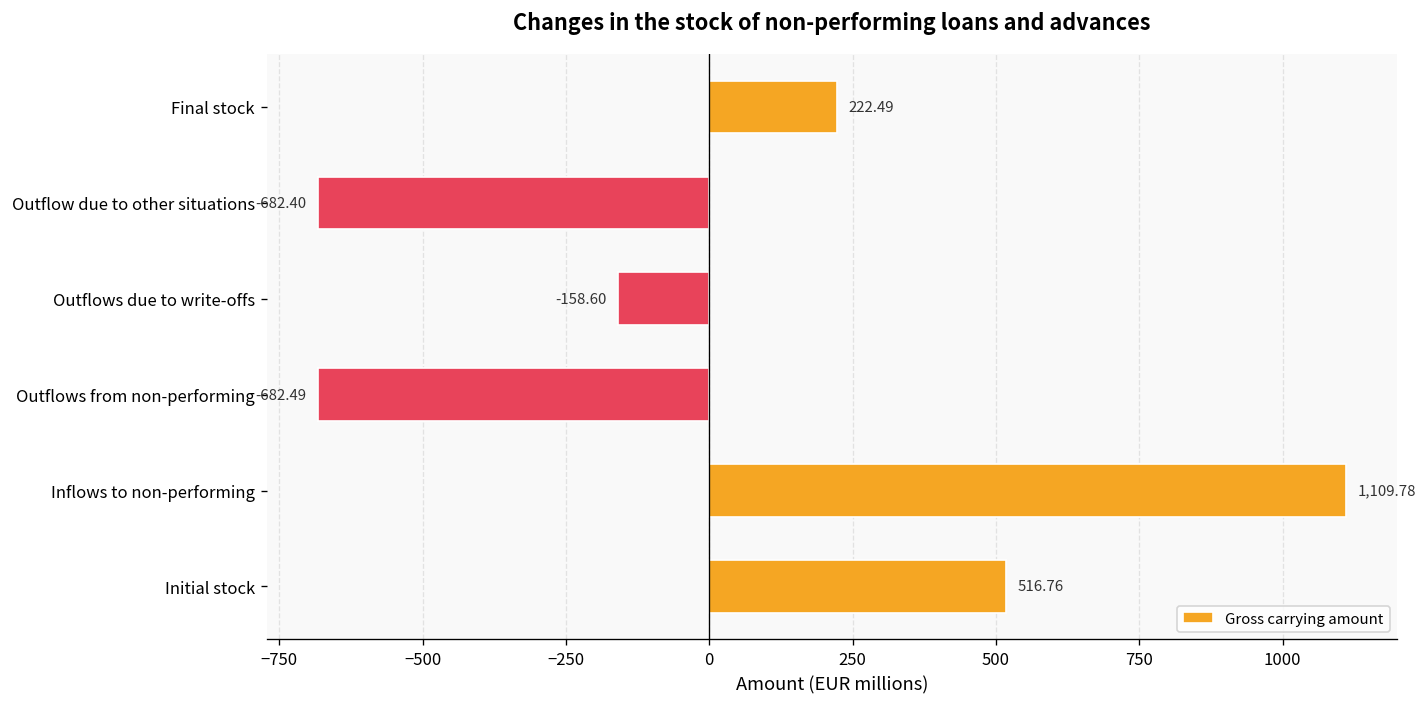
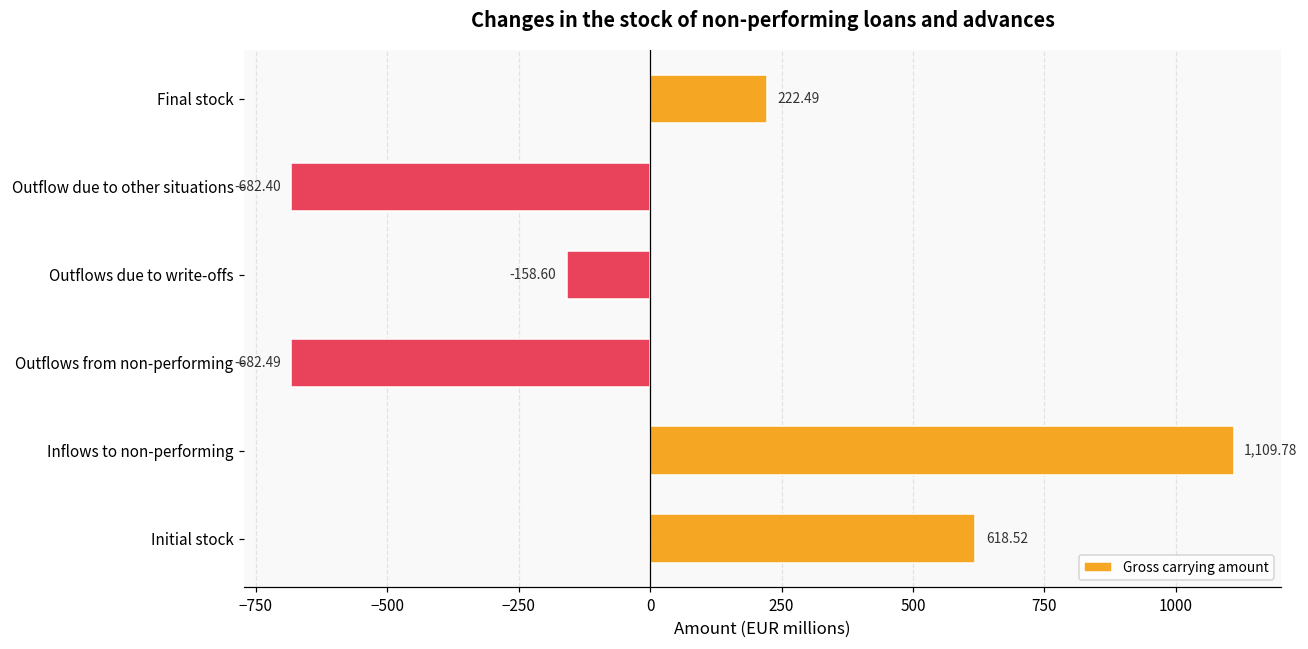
  {
    "Final stock": "222.49",
    "Outflow due to other situations": "-682.40",
    "Outflows due to write-offs": "-158.60",
    "Outflows from non-performing": "-682.49",
    "Inflows to non-performing": "1,109.78",
-   "Initial stock": "516.76"
+   "Initial stock": "618.52"
  }
